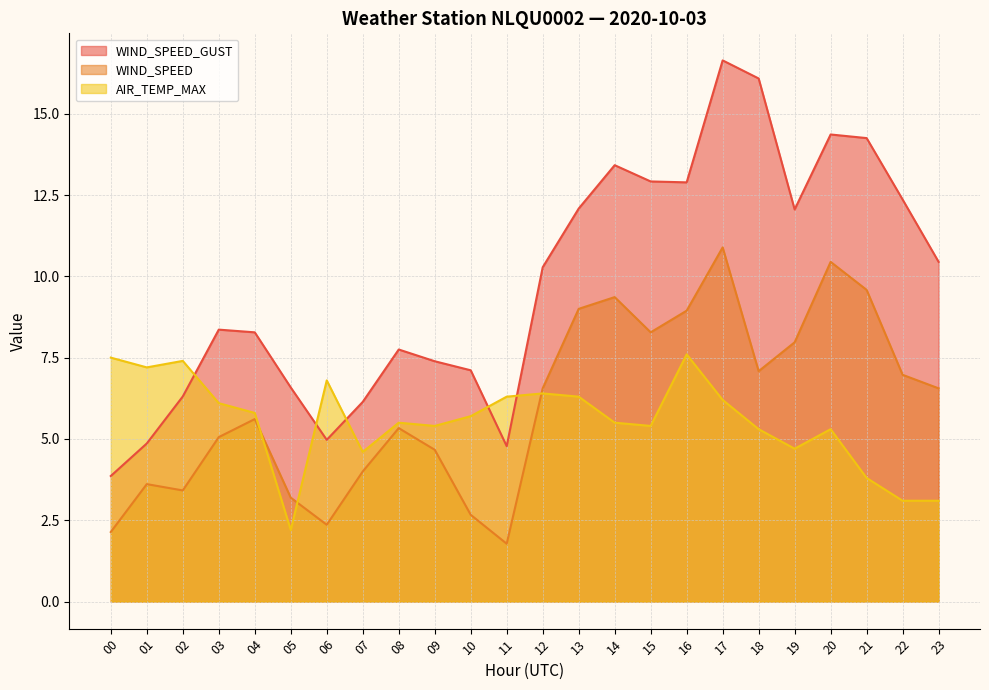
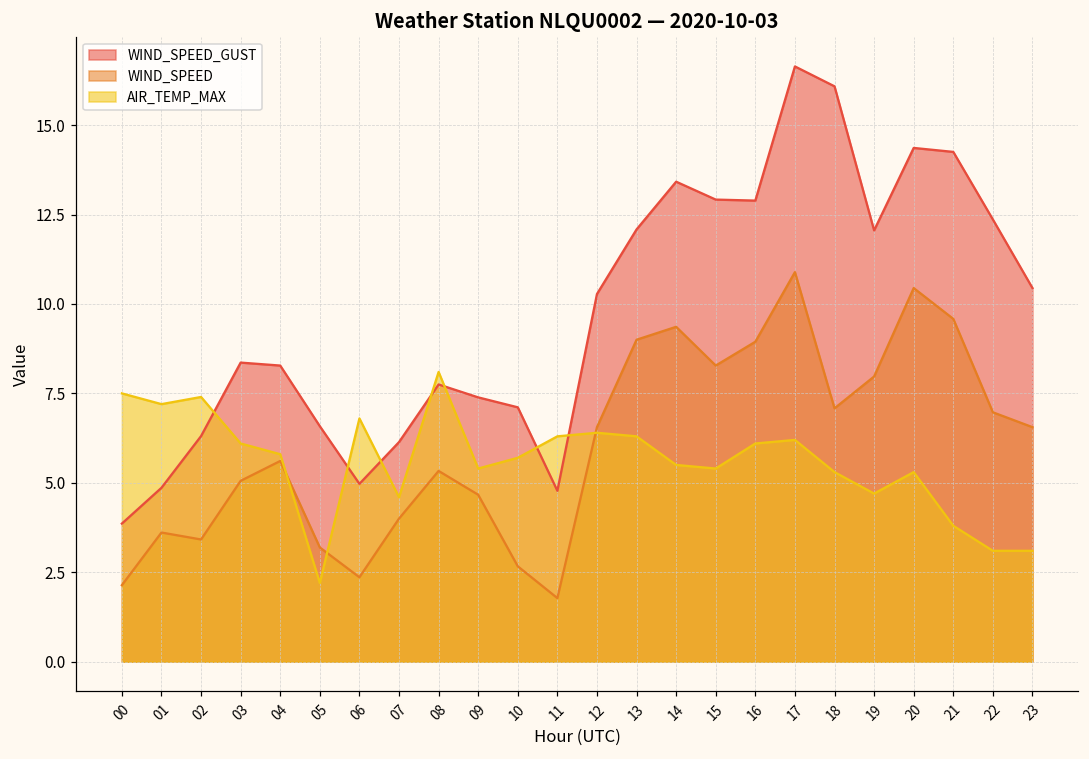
  {
    "AIR_TEMP_MAX": {
      "00": 7.5,
      "01": 7.2,
      "02": 7.4,
      "03": 6.1,
      "04": 5.8,
      "05": 2.2,
      "06": 6.8,
      "07": 4.6,
-     "08": 5.5,
+     "08": 8.1,
      "09": 5.4,
      "10": 5.7,
      "11": 6.3,
      "12": 6.4,
      "13": 6.3,
      "14": 5.5,
      "15": 5.4,
-     "16": 7.6,
+     "16": 6.1,
      "17": 6.2,
      "18": 5.3,
      "19": 4.7,
      "20": 5.3,
      "21": 3.8,
      "22": 3.1,
      "23": 3.1
    }
  }
